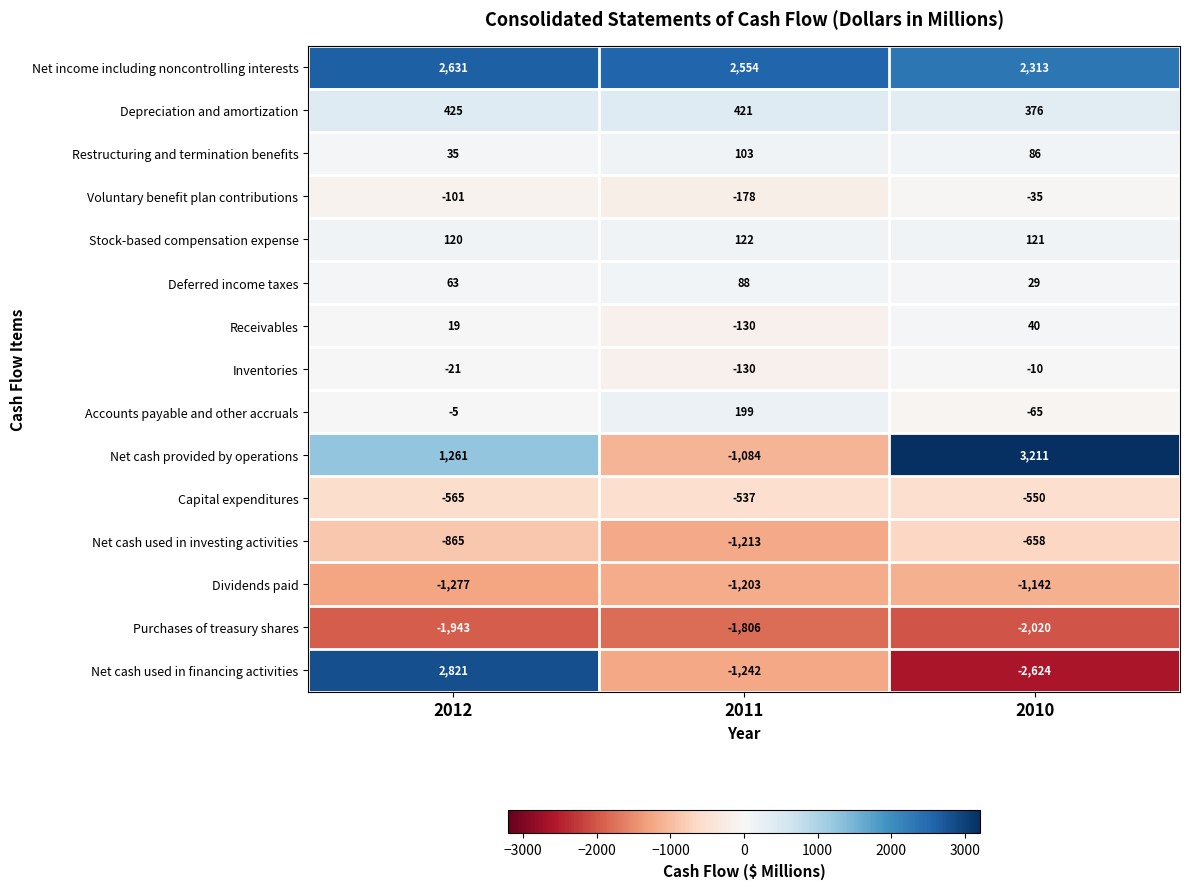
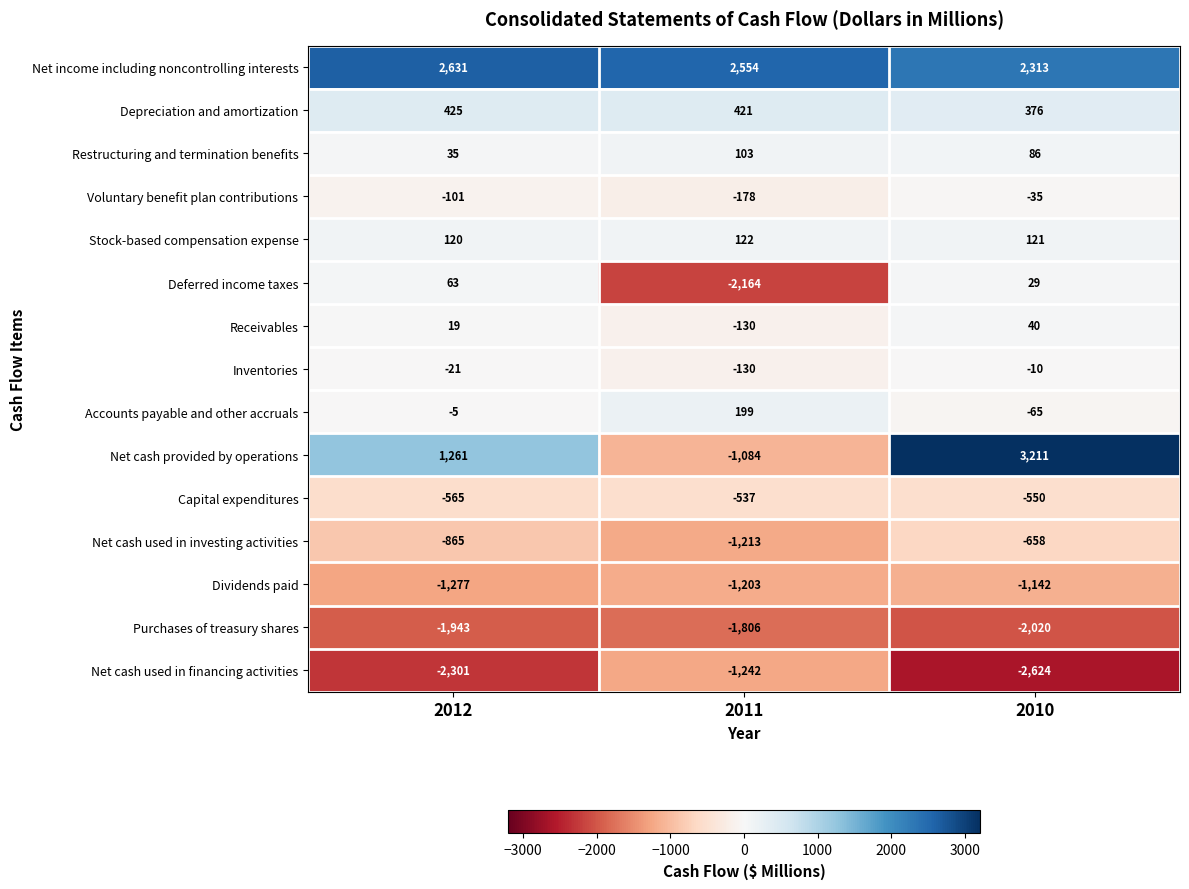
  {
    "Net income including noncontrolling interests": {
      "2012": "2,631",
      "2011": "2,554",
      "2010": "2,313"
    },
    "Depreciation and amortization": {
      "2012": "425",
      "2011": "421",
      "2010": "376"
    },
    "Restructuring and termination benefits": {
      "2012": "35",
      "2011": "103",
      "2010": "86"
    },
    "Voluntary benefit plan contributions": {
      "2012": "-101",
      "2011": "-178",
      "2010": "-35"
    },
    "Stock-based compensation expense": {
      "2012": "120",
      "2011": "122",
      "2010": "121"
    },
    "Deferred income taxes": {
      "2012": "63",
-     "2011": "88",
+     "2011": "-2,164",
      "2010": "29"
    },
    "Receivables": {
      "2012": "19",
      "2011": "-130",
      "2010": "40"
    },
    "Inventories": {
      "2012": "-21",
      "2011": "-130",
      "2010": "-10"
    },
    "Accounts payable and other accruals": {
      "2012": "-5",
      "2011": "199",
      "2010": "-65"
    },
    "Net cash provided by operations": {
      "2012": "1,261",
      "2011": "-1,084",
      "2010": "3,211"
    },
    "Capital expenditures": {
      "2012": "-565",
      "2011": "-537",
      "2010": "-550"
    },
    "Net cash used in investing activities": {
      "2012": "-865",
      "2011": "-1,213",
      "2010": "-658"
    },
    "Dividends paid": {
      "2012": "-1,277",
      "2011": "-1,203",
      "2010": "-1,142"
    },
    "Purchases of treasury shares": {
      "2012": "-1,943",
      "2011": "-1,806",
      "2010": "-2,020"
    },
    "Net cash used in financing activities": {
-     "2012": "2,821",
+     "2012": "-2,301",
      "2011": "-1,242",
      "2010": "-2,624"
    }
  }
